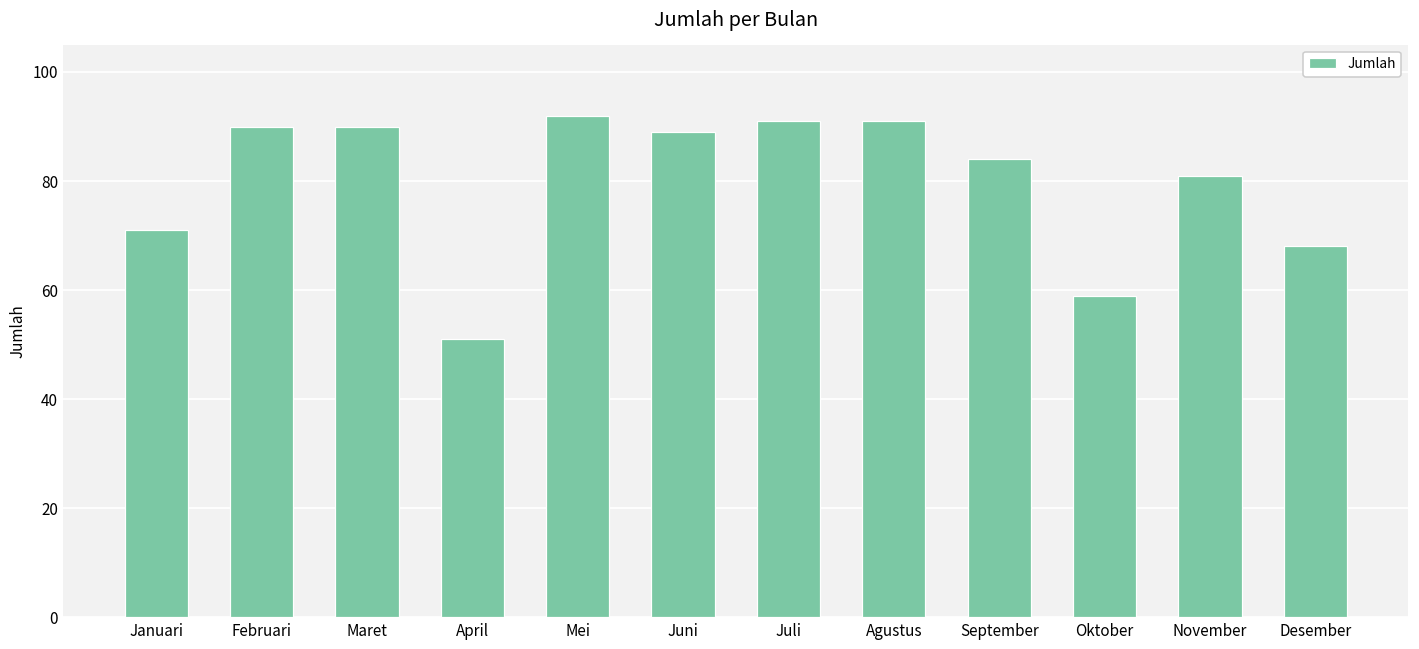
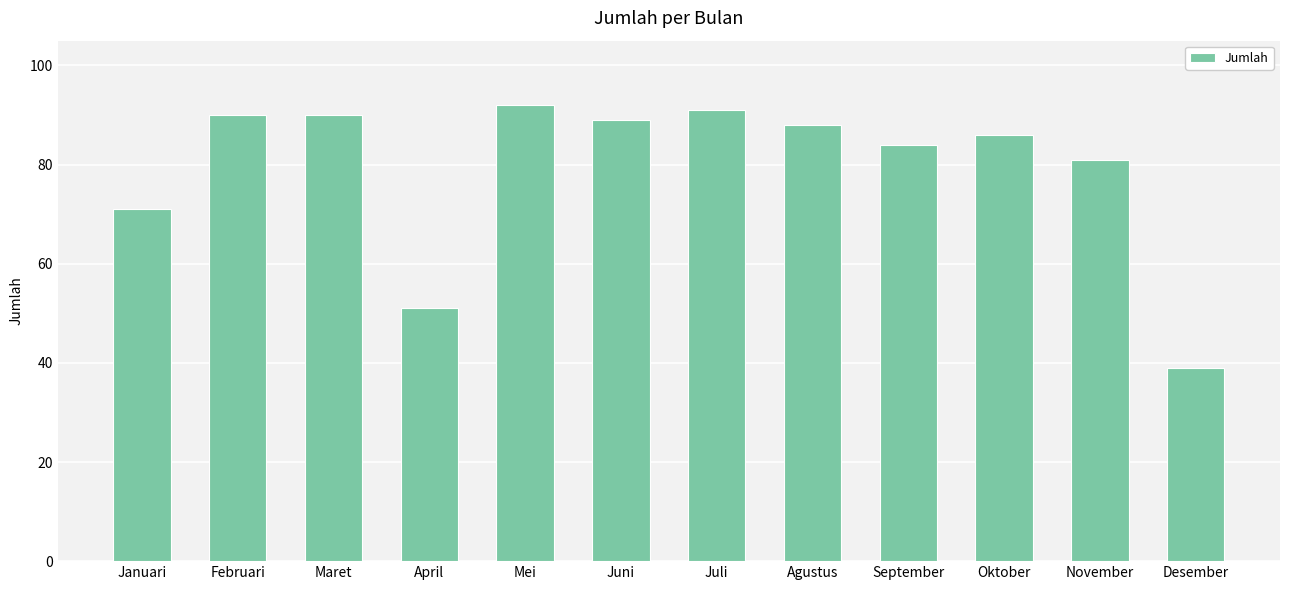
  {
    "Januari": 71,
    "Februari": 90,
    "Maret": 90,
    "April": 51,
    "Mei": 92,
    "Juni": 89,
    "Juli": 91,
-   "Agustus": 91,
+   "Agustus": 88,
    "September": 84,
-   "Oktober": 59,
+   "Oktober": 86,
    "November": 81,
-   "Desember": 68
+   "Desember": 39
  }
